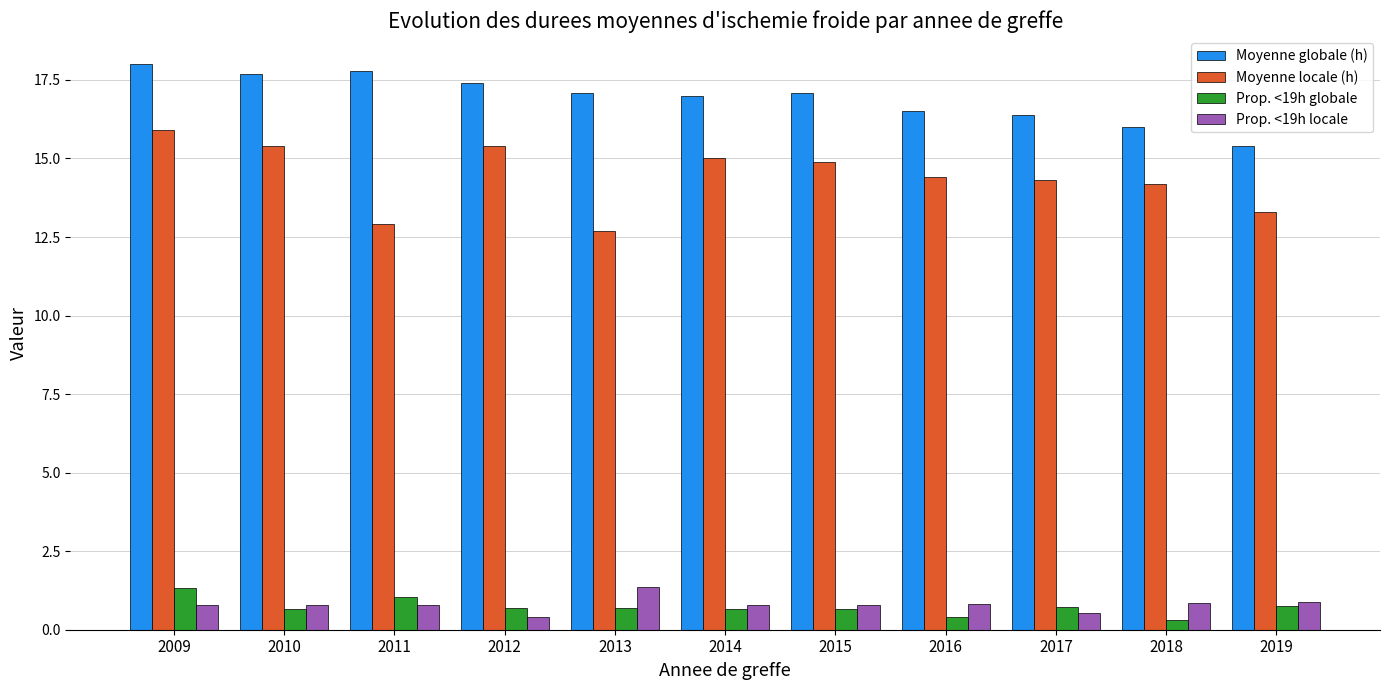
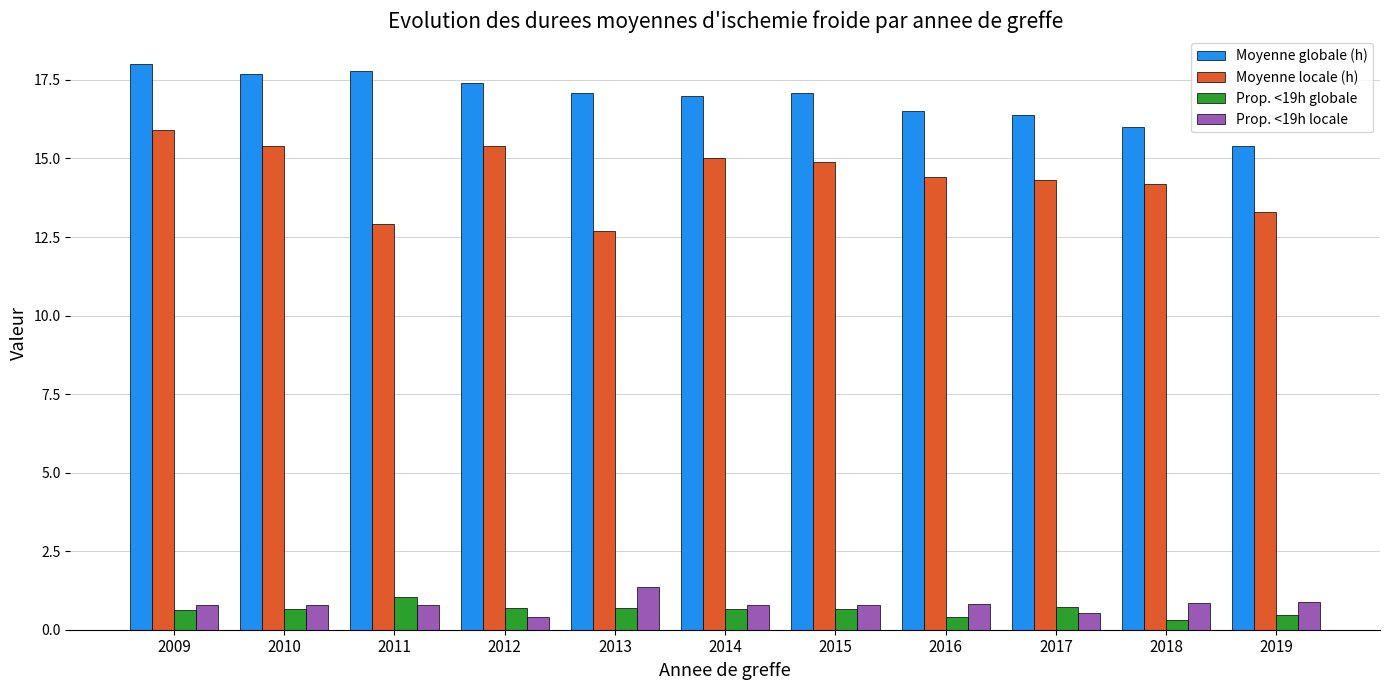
  {
    "Moyenne globale (h)": {
      "2009": 18.0,
      "2010": 17.7,
      "2011": 17.8,
      "2012": 17.4,
      "2013": 17.1,
      "2014": 17.0,
      "2015": 17.1,
      "2016": 16.5,
      "2017": 16.4,
      "2018": 16.0,
      "2019": 15.4
    },
    "Moyenne locale (h)": {
      "2009": 15.9,
      "2010": 15.4,
      "2011": 12.9,
      "2012": 15.4,
      "2013": 12.7,
      "2014": 15.0,
      "2015": 14.9,
      "2016": 14.4,
      "2017": 14.3,
      "2018": 14.2,
      "2019": 13.3
    },
    "Prop. <19h globale": {
-     "2009": 1.3,
+     "2009": 0.6,
      "2010": 0.7,
      "2011": 1.0,
      "2012": 0.7,
      "2013": 0.7,
      "2014": 0.7,
      "2015": 0.7,
      "2016": 0.4,
      "2017": 0.7,
      "2018": 0.3,
-     "2019": 0.8
+     "2019": 0.5
    },
    "Prop. <19h locale": {
      "2009": 0.8,
      "2010": 0.8,
      "2011": 0.8,
      "2012": 0.4,
      "2013": 1.4,
      "2014": 0.8,
      "2015": 0.8,
      "2016": 0.8,
      "2017": 0.5,
      "2018": 0.8,
      "2019": 0.9
    }
  }
